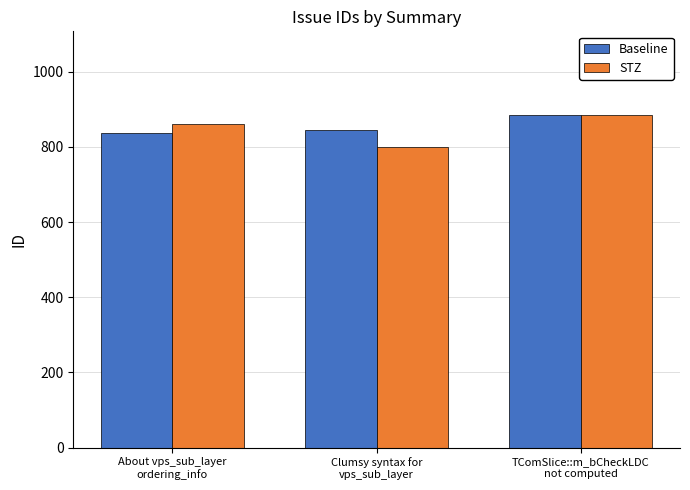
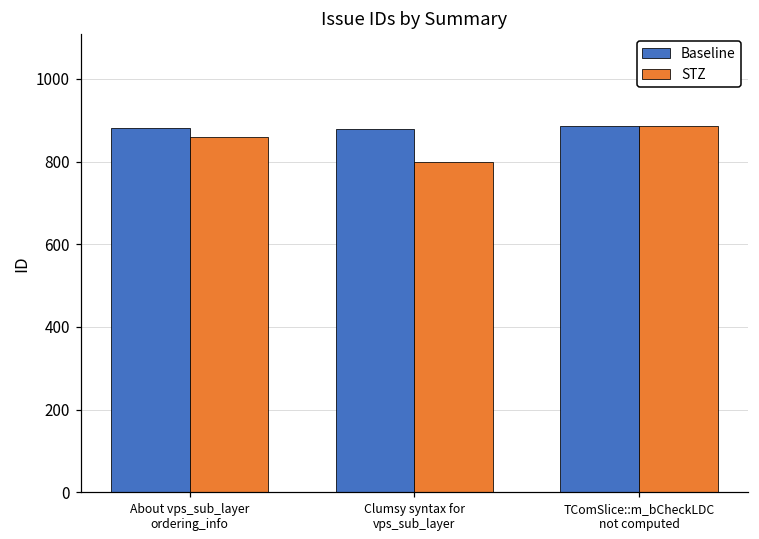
  {
    "Baseline": {
-     "About vps_sub_layer ordering_info": 840,
-     "Clumsy syntax for vps_sub_layer": 840,
+     "About vps_sub_layer ordering_info": 880,
+     "Clumsy syntax for vps_sub_layer": 880,
      "TComSlice::m_bCheckLDC not computed": 890
    },
    "STZ": {
      "About vps_sub_layer ordering_info": 860,
      "Clumsy syntax for vps_sub_layer": 800,
      "TComSlice::m_bCheckLDC not computed": 890
    }
  }
